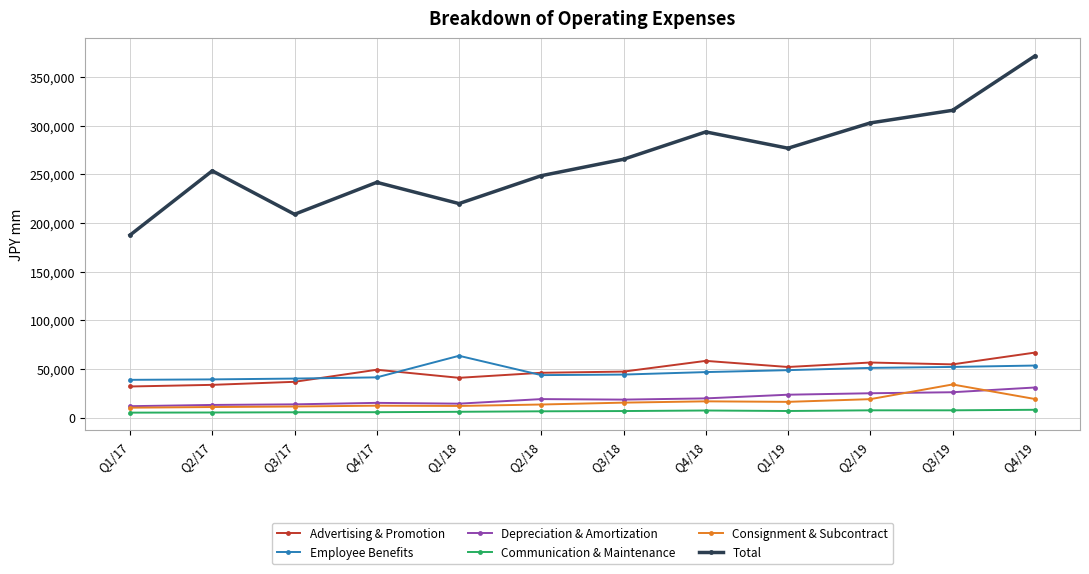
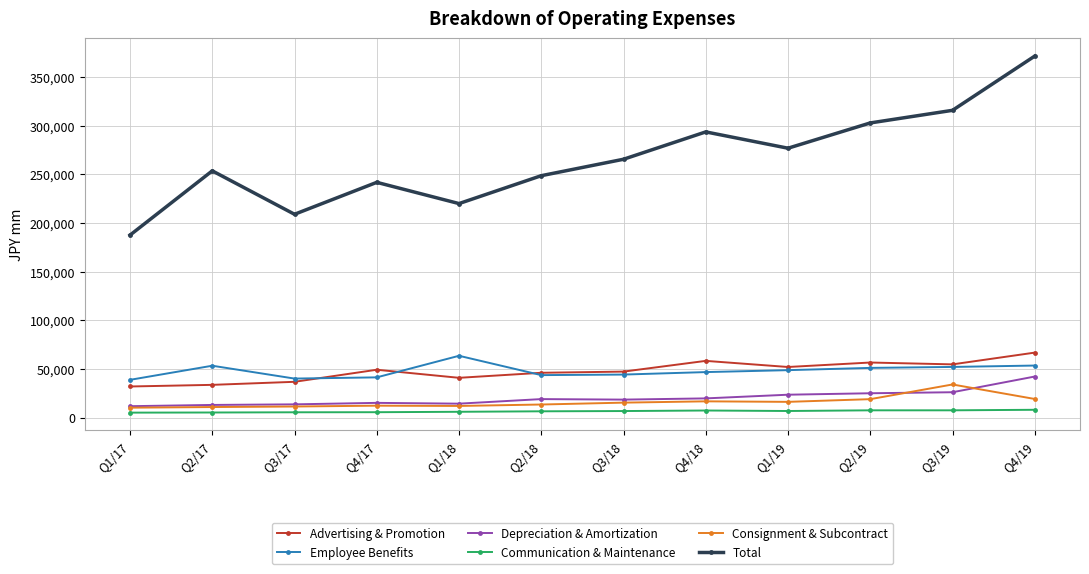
  {
    "Advertising & Promotion": {
      "Q1/17": "30,000",
      "Q2/17": "30,000",
      "Q3/17": "40,000",
      "Q4/17": "50,000",
      "Q1/18": "40,000",
      "Q3/18": "50,000",
      "Q4/18": "60,000",
      "Q1/19": "50,000",
      "Q2/19": "60,000",
      "Q3/19": "50,000",
      "Q4/19": "70,000"
    },
    "Employee Benefits": {
      "Q1/17": "40,000",
-     "Q2/17": "40,000",
+     "Q2/17": "50,000",
      "Q3/17": "40,000",
      "Q4/17": "40,000",
      "Q1/18": "60,000",
      "Q3/18": "40,000",
      "Q4/18": "50,000",
      "Q1/19": "50,000",
      "Q2/19": "50,000",
      "Q3/19": "50,000",
      "Q4/19": "50,000"
    },
    "Depreciation & Amortization": {
      "Q4/17": "20,000",
      "Q2/18": "20,000",
      "Q3/18": "20,000",
      "Q4/18": "20,000",
      "Q1/19": "20,000",
      "Q2/19": "30,000",
      "Q3/19": "30,000",
-     "Q4/19": "30,000"
+     "Q4/19": "40,000"
    },
    "Communication & Maintenance": {
      "Q1/17": "10,000",
      "Q2/17": "10,000",
      "Q3/17": "10,000",
      "Q4/17": "10,000",
      "Q1/18": "10,000",
      "Q2/18": "10,000",
      "Q3/18": "10,000",
      "Q4/18": "10,000",
      "Q1/19": "10,000",
      "Q2/19": "10,000",
      "Q3/19": "10,000",
      "Q4/19": "10,000"
    },
    "Consignment & Subcontract": {
      "Q4/17": "10,000",
      "Q2/18": "10,000",
      "Q3/18": "20,000",
      "Q4/18": "20,000",
      "Q1/19": "20,000",
      "Q2/19": "20,000",
      "Q3/19": "30,000",
      "Q4/19": "20,000"
    },
    "Total": {
      "Q1/17": "190,000",
      "Q2/17": "250,000",
      "Q3/17": "210,000",
      "Q4/17": "240,000",
      "Q1/18": "220,000",
      "Q2/18": "250,000",
      "Q3/18": "270,000",
      "Q4/18": "290,000",
      "Q1/19": "280,000",
      "Q2/19": "300,000",
      "Q3/19": "320,000",
      "Q4/19": "370,000"
    }
  }
